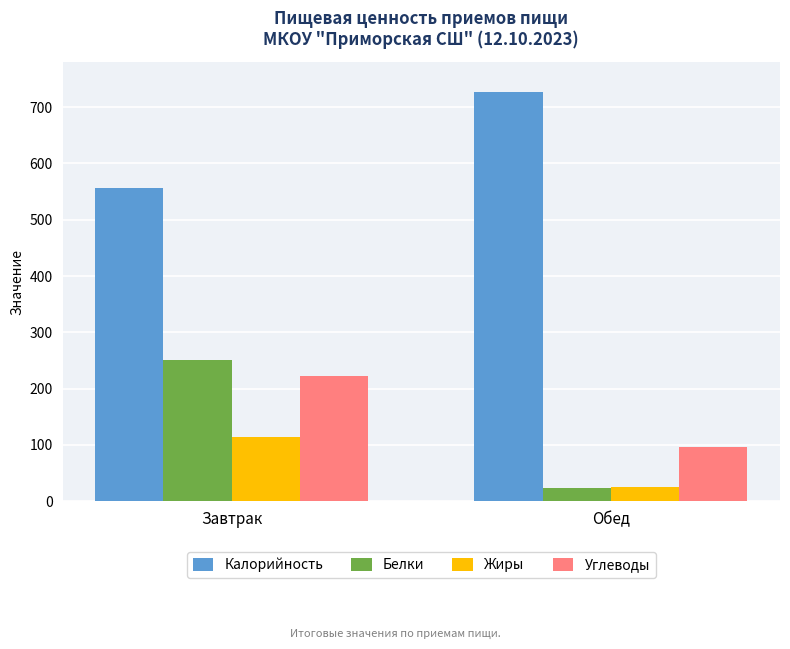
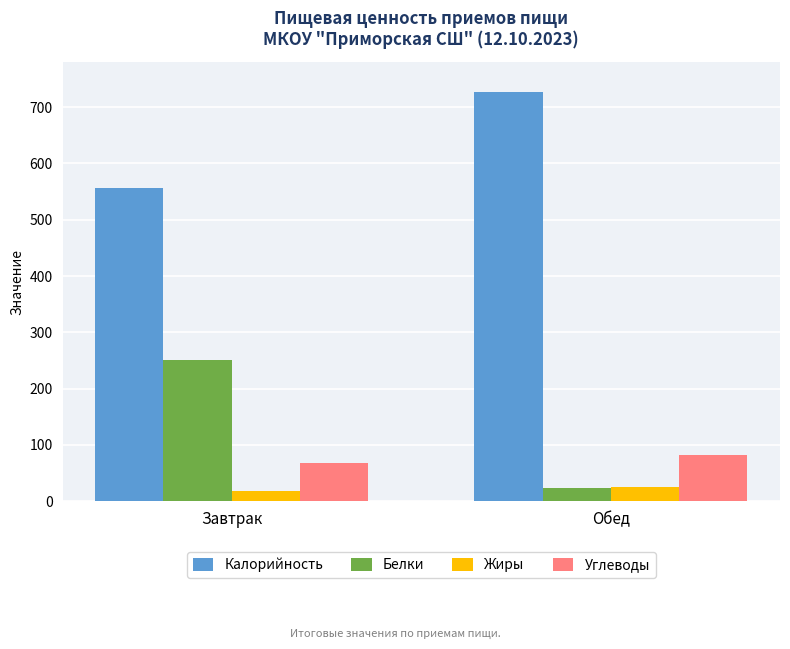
  {
    "Калорийность": {
      "Завтрак": 560,
      "Обед": 730
    },
    "Белки": {
      "Завтрак": 250,
      "Обед": 20
    },
    "Жиры": {
-     "Завтрак": 110,
+     "Завтрак": 20,
      "Обед": 30
    },
    "Углеводы": {
-     "Завтрак": 220,
-     "Обед": 100
+     "Завтрак": 70,
+     "Обед": 80
    }
  }
